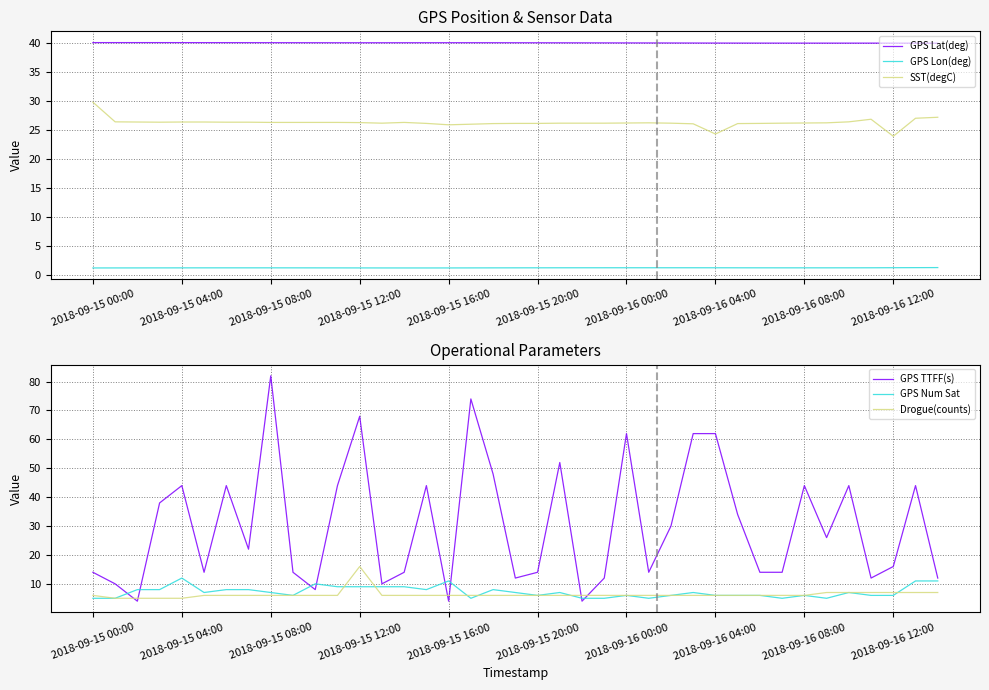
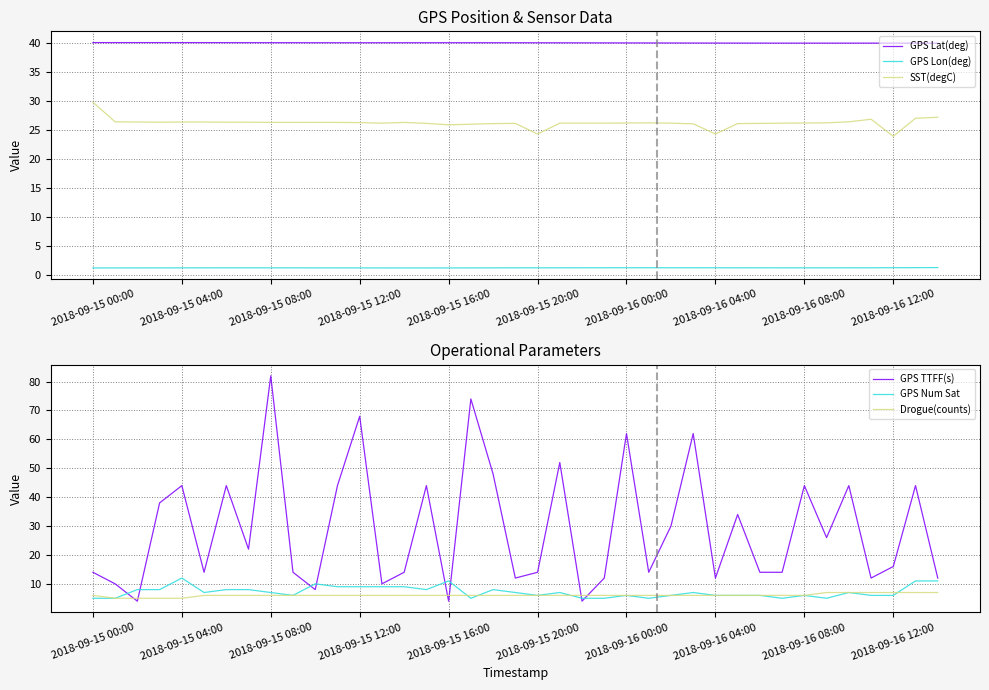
  {
    "GPS Position & Sensor Data": {
      "GPS Lat(deg)": {
        "2018-09-15 00:00": 40,
        "2018-09-15 04:00": 40,
        "2018-09-15 08:00": 40,
        "2018-09-15 12:00": 40,
        "2018-09-15 16:00": 40,
        "2018-09-15 20:00": 40,
        "2018-09-16 00:00": 40,
        "2018-09-16 04:00": 40,
        "2018-09-16 08:00": 40
      },
      "GPS Lon(deg)": {
        "2018-09-15 00:00": 1,
        "2018-09-15 04:00": 1,
        "2018-09-15 08:00": 1,
        "2018-09-15 12:00": 1,
        "2018-09-15 16:00": 1,
        "2018-09-15 20:00": 1,
        "2018-09-16 00:00": 1,
        "2018-09-16 04:00": 1,
        "2018-09-16 08:00": 1,
        "2018-09-16 12:00": 1
      },
      "SST(degC)": {
        "2018-09-15 00:00": 30,
        "2018-09-15 04:00": 26,
        "2018-09-15 08:00": 26,
        "2018-09-15 12:00": 26,
        "2018-09-15 16:00": 26,
-       "2018-09-15 20:00": 26,
+       "2018-09-15 20:00": 24,
        "2018-09-16 00:00": 26,
        "2018-09-16 04:00": 24,
        "2018-09-16 08:00": 26,
        "2018-09-16 12:00": 24
      }
    },
    "Operational Parameters": {
      "GPS TTFF(s)": {
        "2018-09-15 00:00": 14,
        "2018-09-15 04:00": 44,
        "2018-09-15 08:00": 82,
        "2018-09-15 12:00": 68,
        "2018-09-15 16:00": 4,
        "2018-09-15 20:00": 14,
        "2018-09-16 00:00": 62,
-       "2018-09-16 04:00": 62,
+       "2018-09-16 04:00": 12,
        "2018-09-16 08:00": 44,
        "2018-09-16 12:00": 16
      },
      "GPS Num Sat": {
        "2018-09-15 00:00": 5,
        "2018-09-15 04:00": 12,
        "2018-09-15 08:00": 7,
        "2018-09-15 12:00": 9,
        "2018-09-15 16:00": 11,
        "2018-09-16 12:00": 6
      },
      "Drogue(counts)": {
        "2018-09-15 00:00": 6,
        "2018-09-15 04:00": 5,
        "2018-09-15 08:00": 6,
-       "2018-09-15 12:00": 16,
+       "2018-09-15 12:00": 6,
        "2018-09-15 16:00": 6,
        "2018-09-16 12:00": 7
      }
    }
  }
